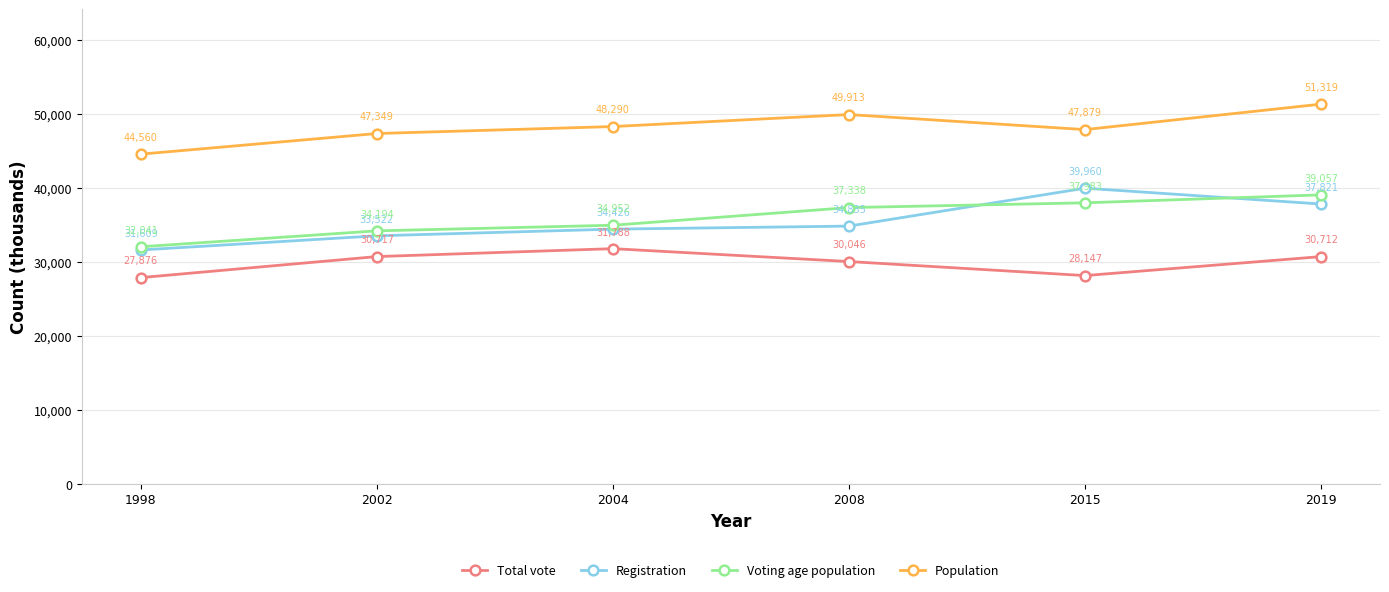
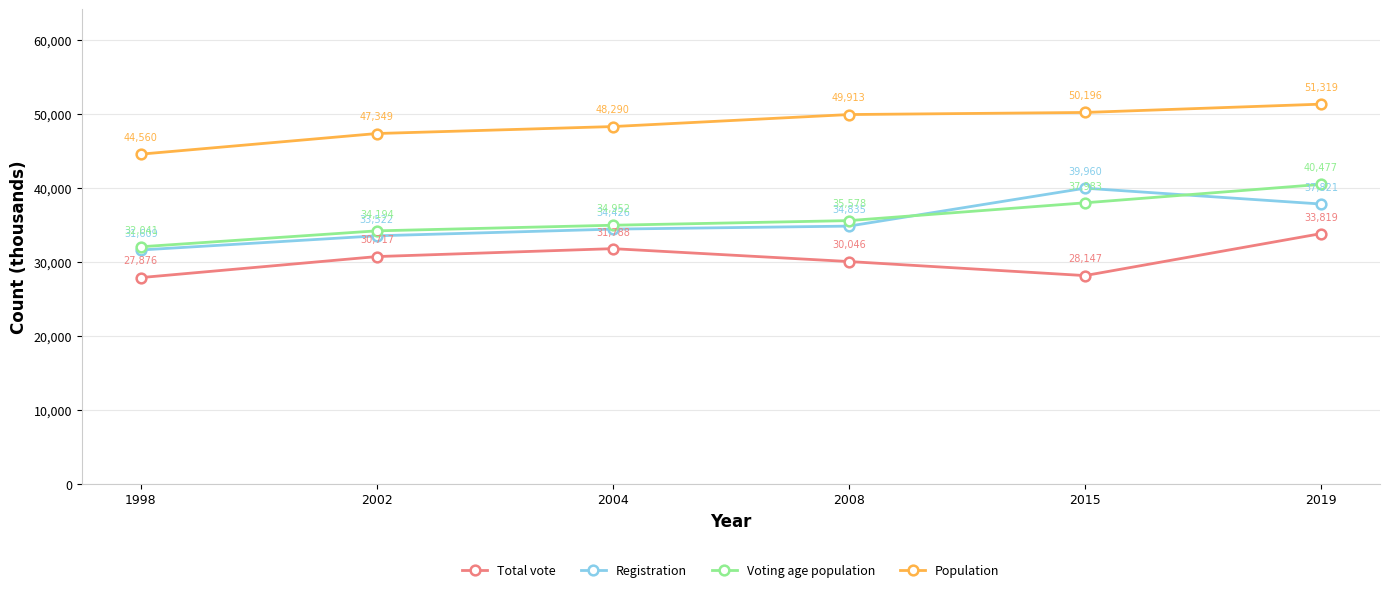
  {
    "Total vote": {
      "1998": "27,876",
      "2008": "30,046",
      "2015": "28,147",
-     "2019": "30,712"
+     "2019": "33,819"
    },
    "Registration": {
      "2015": "39,960"
    },
    "Voting age population": {
-     "2008": "37,338",
-     "2019": "39,057"
+     "2008": "35,578",
+     "2019": "40,477"
    },
    "Population": {
      "1998": "44,560",
      "2002": "47,349",
      "2004": "48,290",
      "2008": "49,913",
-     "2015": "47,879",
+     "2015": "50,196",
      "2019": "51,319"
    }
  }
